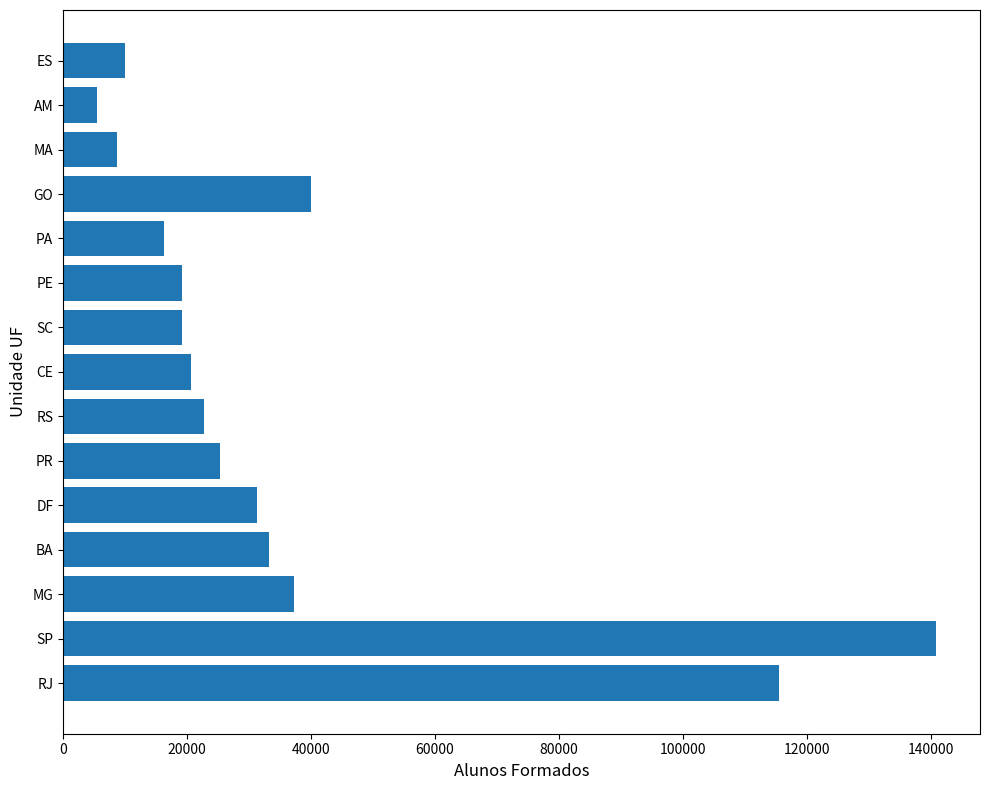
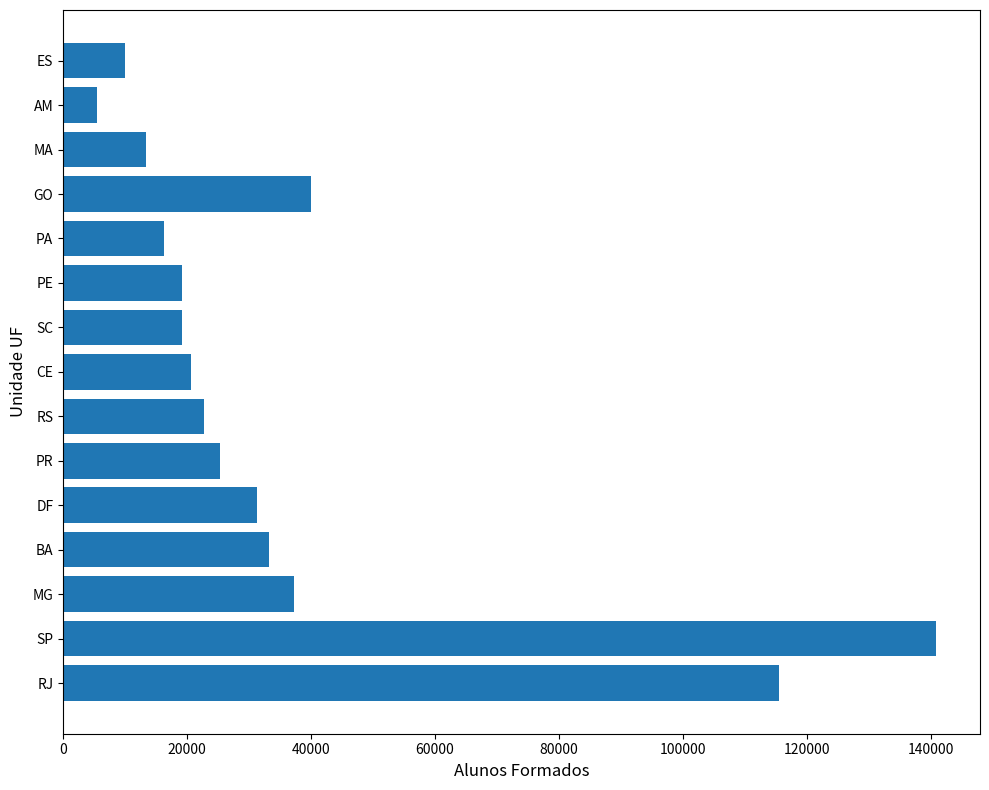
  {
    "ES": 10000,
    "AM": 5000,
-   "MA": 9000,
+   "MA": 13000,
    "GO": 40000,
    "PA": 16000,
    "PE": 19000,
    "SC": 19000,
    "CE": 21000,
    "RS": 23000,
    "PR": 25000,
    "DF": 31000,
    "BA": 33000,
    "MG": 37000,
    "SP": 141000,
    "RJ": 116000
  }
